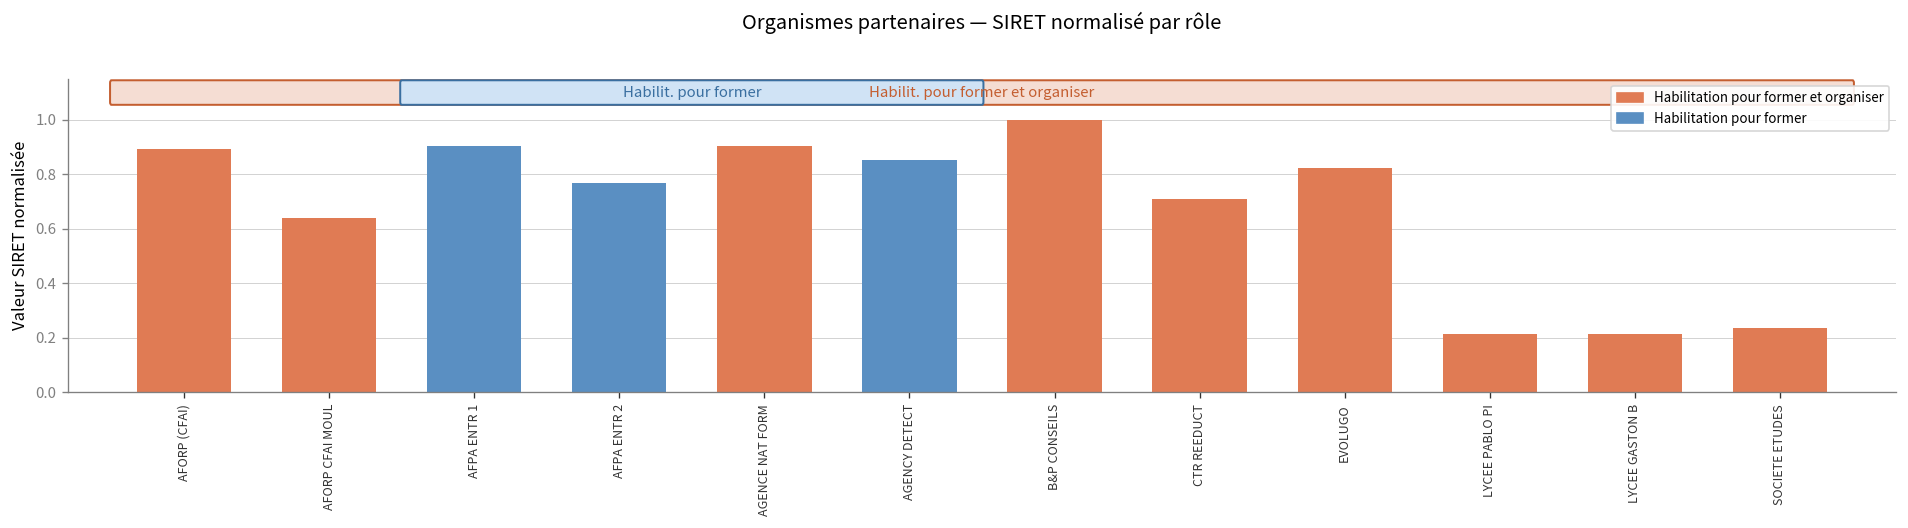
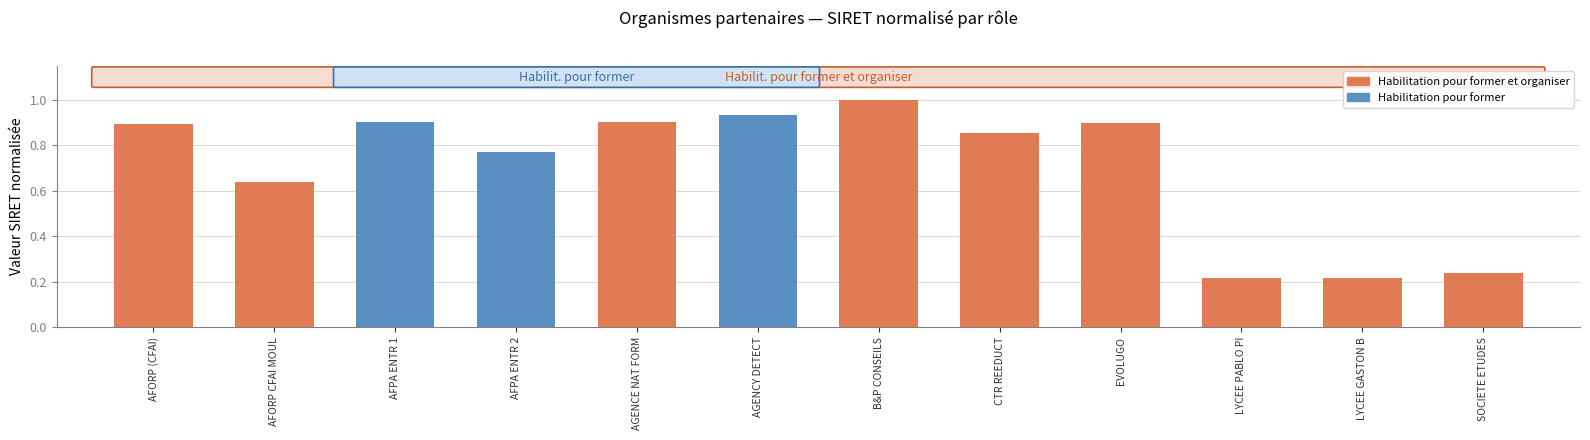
  {
    "AFORP (CFAI)": 0.89,
    "AFORP CFAI MOUL": 0.64,
    "AFPA ENTR 1": 0.90,
    "AFPA ENTR 2": 0.77,
    "AGENCE NAT FORM": 0.90,
-   "AGENCY DETECT": 0.85,
+   "AGENCY DETECT": 0.93,
    "B&P CONSEILS": 1.00,
-   "CTR REEDUCT": 0.71,
-   "EVOLUGO": 0.82,
+   "CTR REEDUCT": 0.85,
+   "EVOLUGO": 0.90,
    "LYCEE PABLO PI": 0.22,
    "LYCEE GASTON B": 0.21,
    "SOCIETE ETUDES": 0.24
  }
